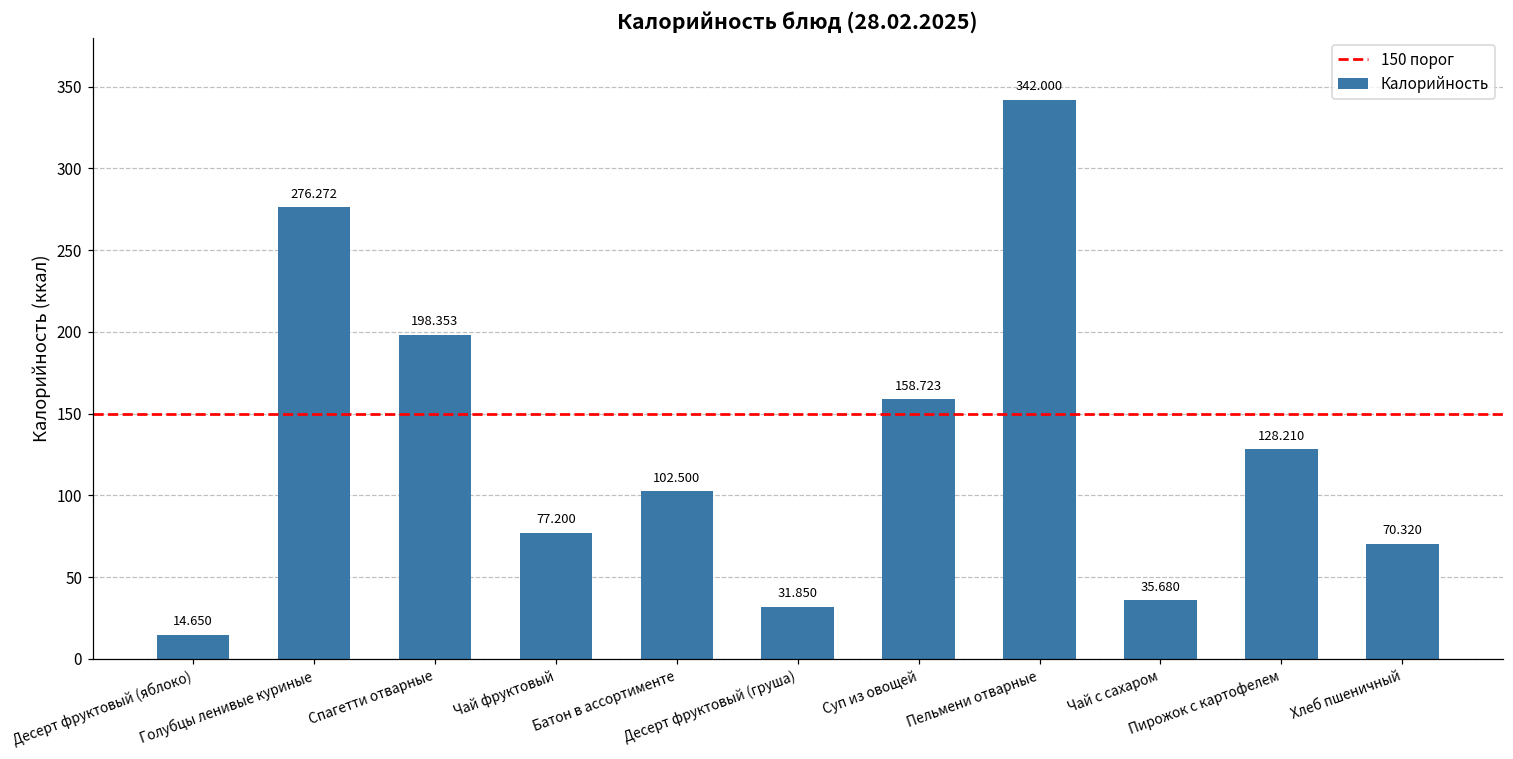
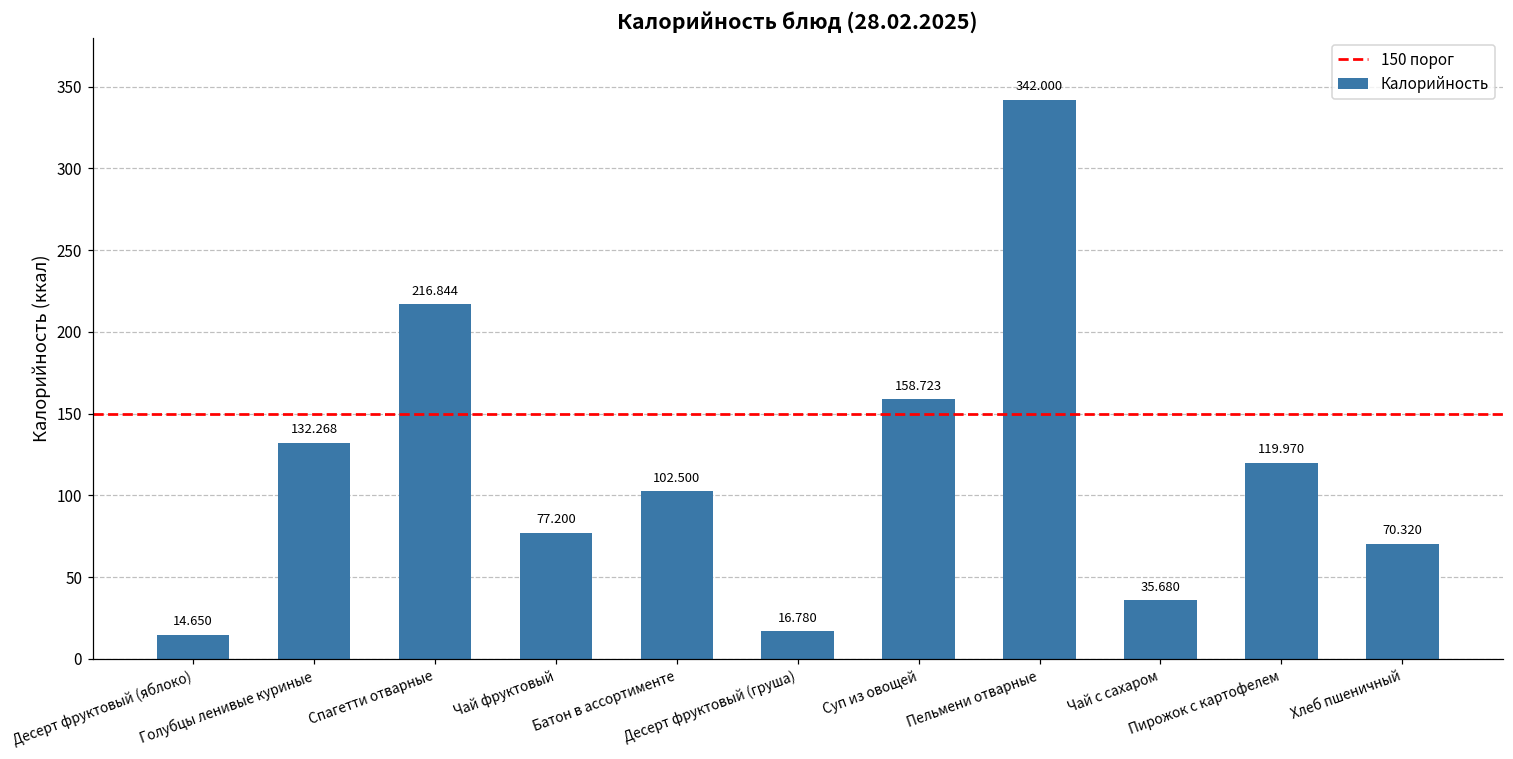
  {
    "Десерт фруктовый (яблоко)": 14.650,
-   "Голубцы ленивые куриные": 276.272,
-   "Спагетти отварные": 198.353,
+   "Голубцы ленивые куриные": 132.268,
+   "Спагетти отварные": 216.844,
    "Чай фруктовый": 77.200,
    "Батон в ассортименте": 102.500,
-   "Десерт фруктовый (груша)": 31.850,
+   "Десерт фруктовый (груша)": 16.780,
    "Суп из овощей": 158.723,
    "Пельмени отварные": 342.000,
    "Чай с сахаром": 35.680,
-   "Пирожок с картофелем": 128.210,
+   "Пирожок с картофелем": 119.970,
    "Хлеб пшеничный": 70.320
  }
